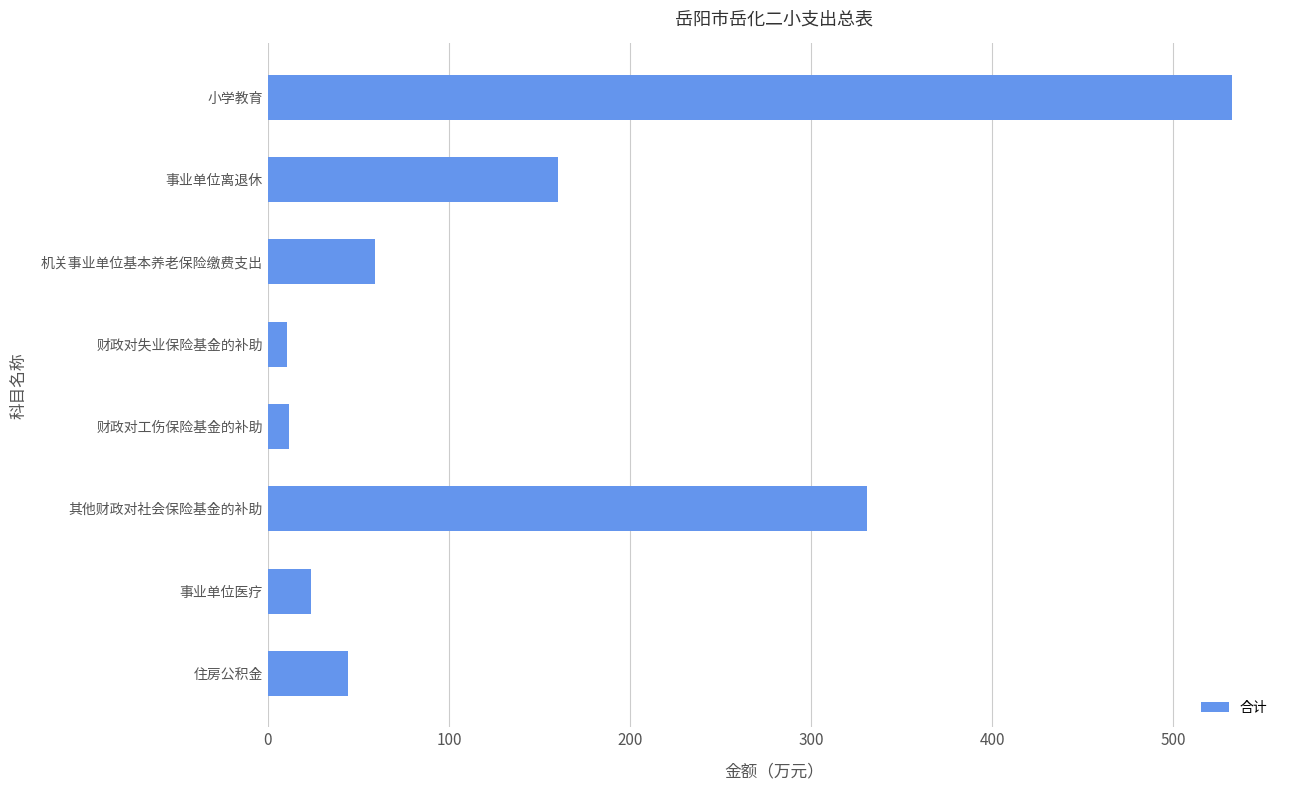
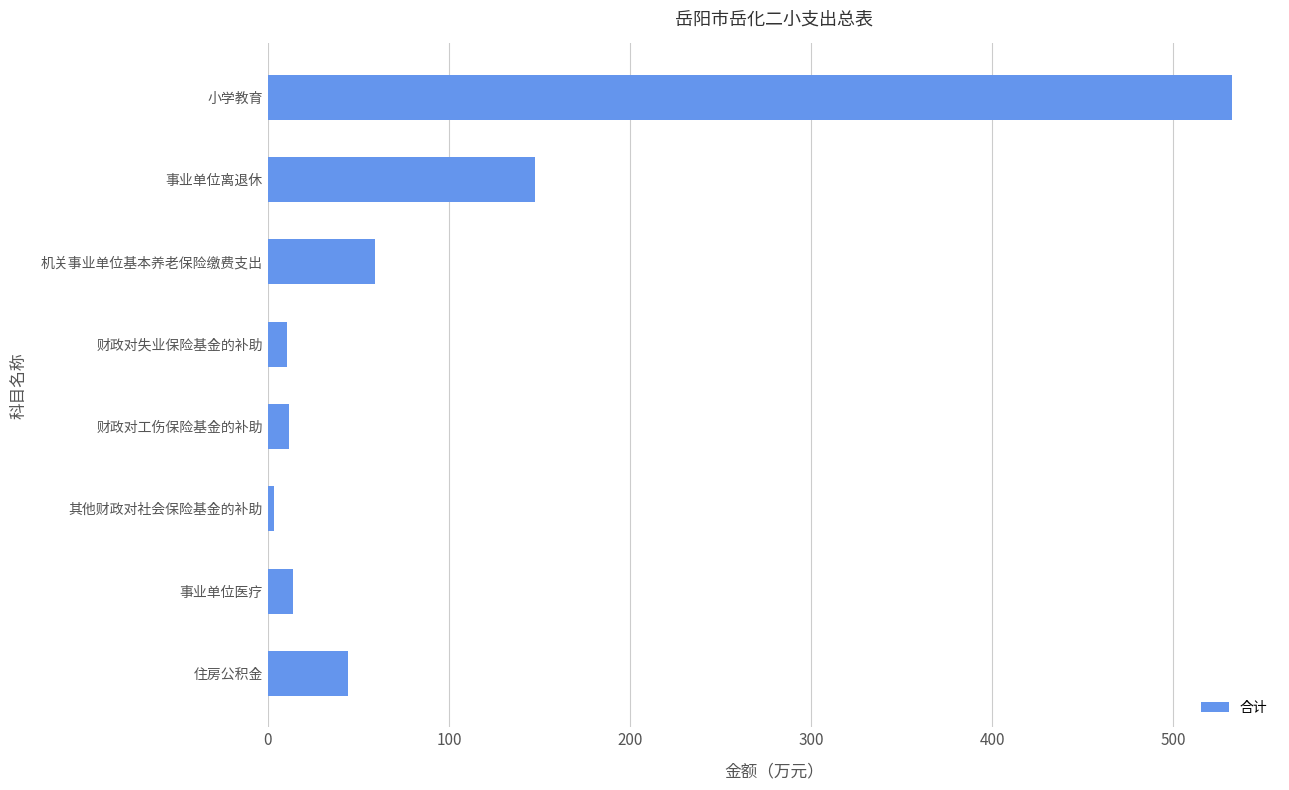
  {
    "小学教育": 532,
-   "事业单位离退休": 160,
+   "事业单位离退休": 147,
    "机关事业单位基本养老保险缴费支出": 59,
    "财政对失业保险基金的补助": 11,
    "财政对工伤保险基金的补助": 12,
-   "其他财政对社会保险基金的补助": 331,
-   "事业单位医疗": 24,
+   "其他财政对社会保险基金的补助": 4,
+   "事业单位医疗": 14,
    "住房公积金": 44
  }
